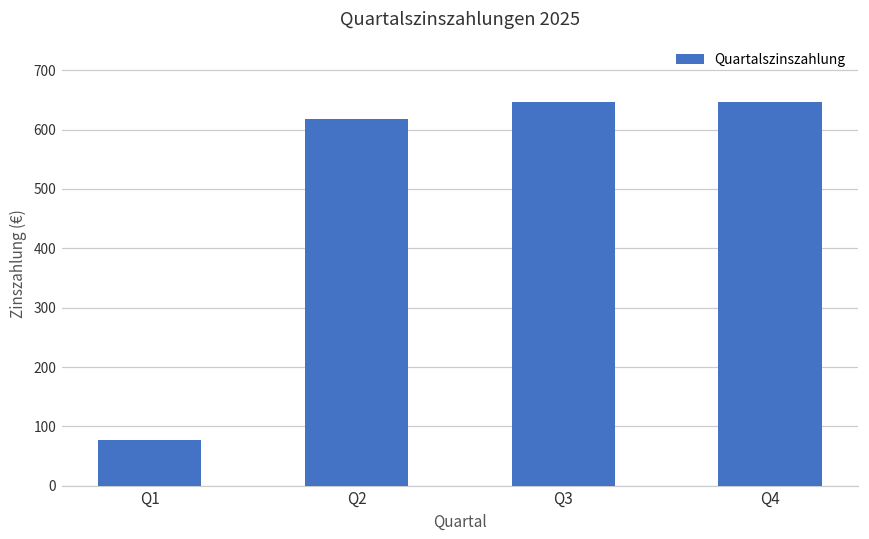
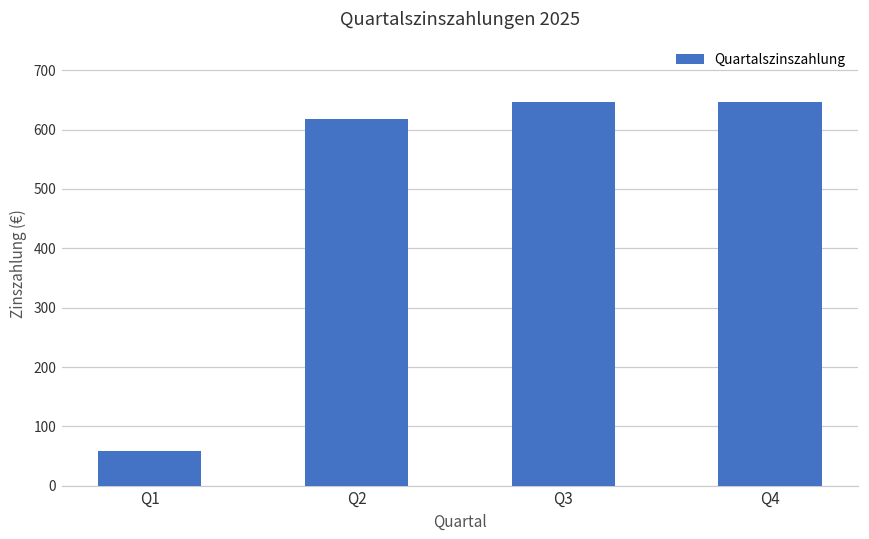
  {
-   "Q1": 80,
+   "Q1": 60,
    "Q2": 620,
    "Q3": 650,
    "Q4": 650
  }
